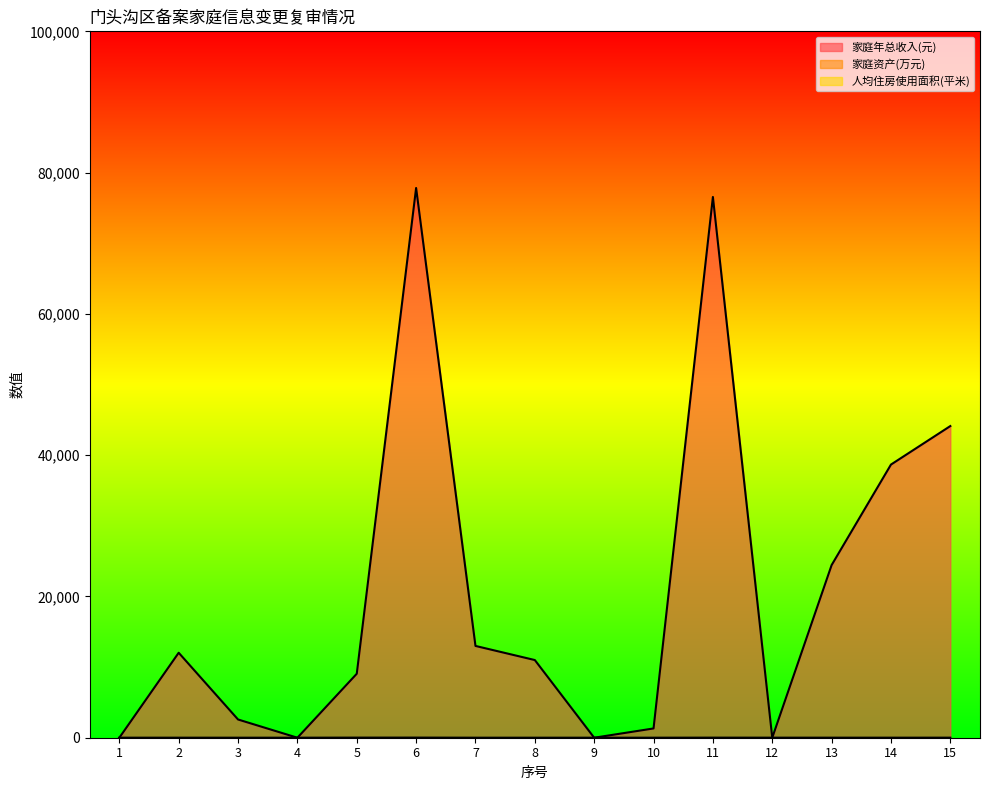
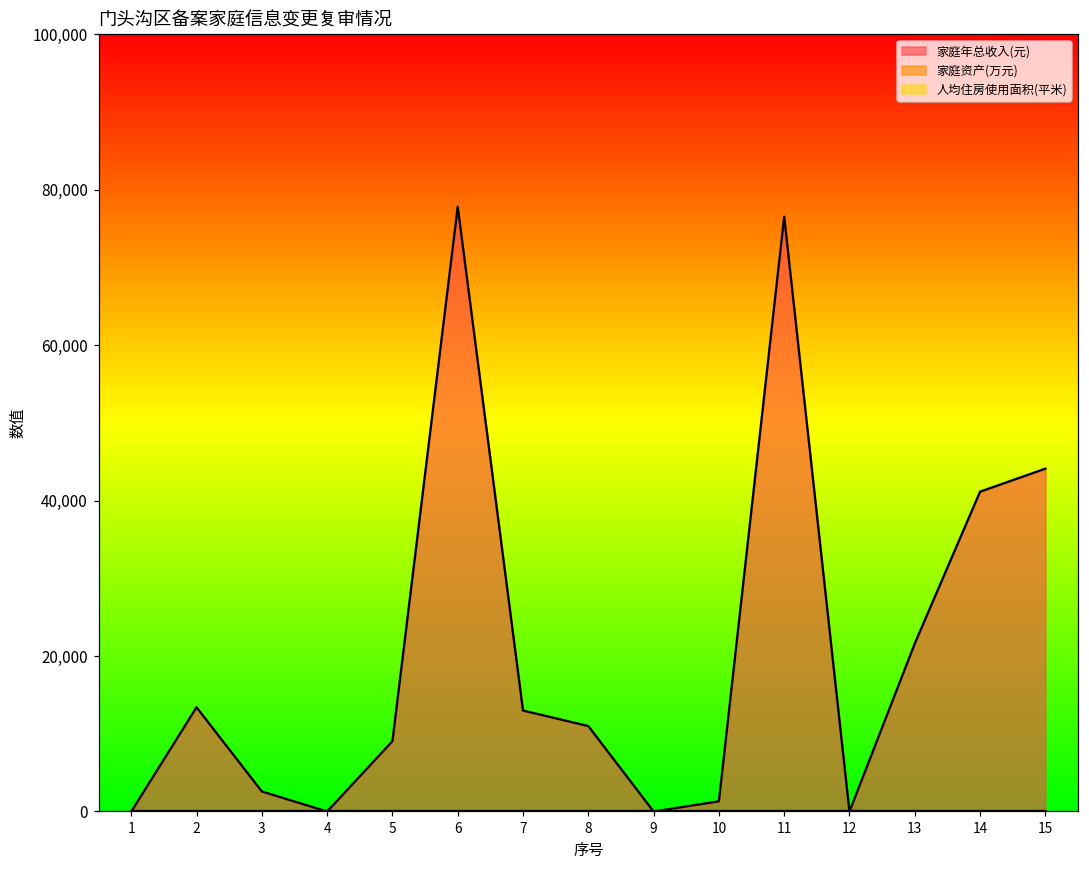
  {
    "家庭年总收入(元)": {
-     "2": "12,000",
+     "2": "13,000",
      "3": "3,000",
      "5": "9,000",
      "6": "78,000",
      "7": "13,000",
      "8": "11,000",
      "10": "1,000",
      "11": "77,000",
-     "13": "24,000",
-     "14": "39,000",
+     "13": "22,000",
+     "14": "41,000",
      "15": "44,000"
    },
    "人均住房使用面积(平米)": {
      "2": "0",
      "3": "0",
      "5": "0",
      "6": "0",
      "7": "0",
      "8": "0",
      "10": "0",
      "11": "0",
      "13": "0",
      "14": "0",
      "15": "0"
    }
  }
